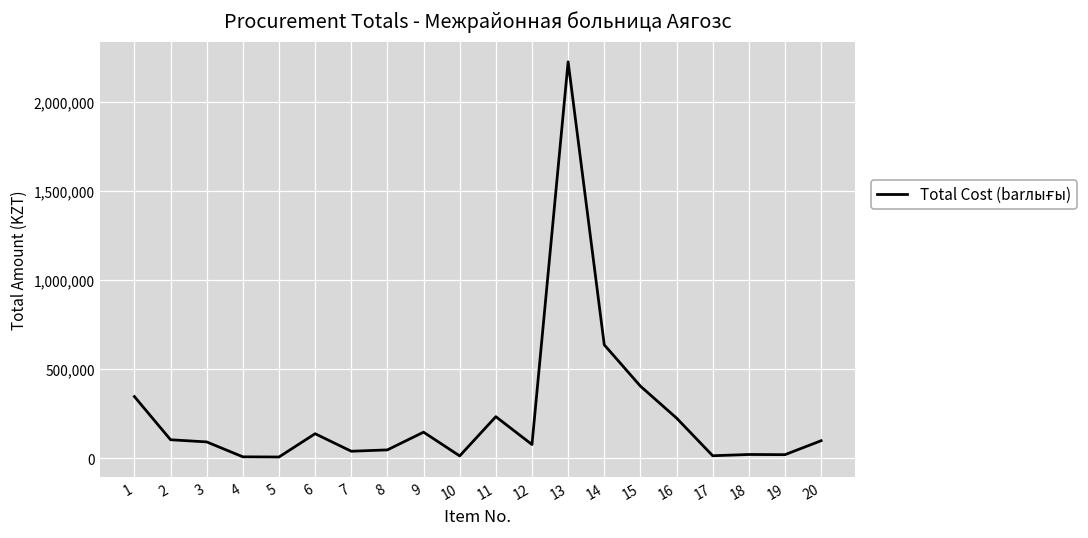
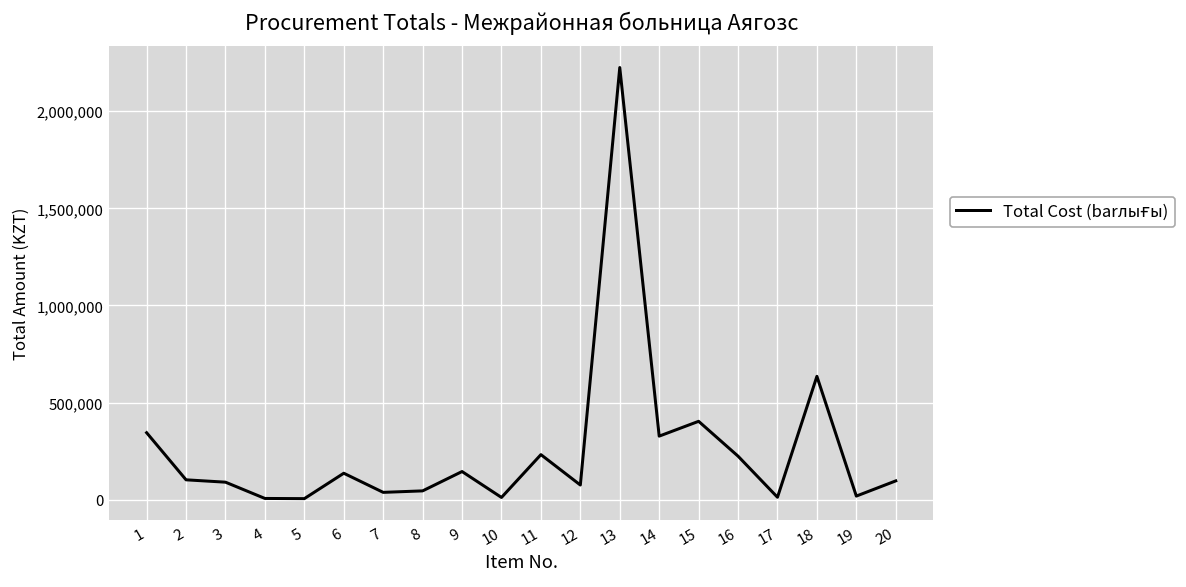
  {
    "1": "350,000",
    "2": "100,000",
    "3": "90,000",
    "4": "10,000",
    "5": "10,000",
    "6": "140,000",
    "7": "40,000",
    "8": "50,000",
    "9": "150,000",
    "10": "10,000",
    "11": "230,000",
    "12": "80,000",
    "13": "2,220,000",
-   "14": "640,000",
+   "14": "330,000",
    "15": "400,000",
    "16": "220,000",
    "17": "10,000",
-   "18": "20,000",
+   "18": "640,000",
    "19": "20,000",
    "20": "100,000"
  }
